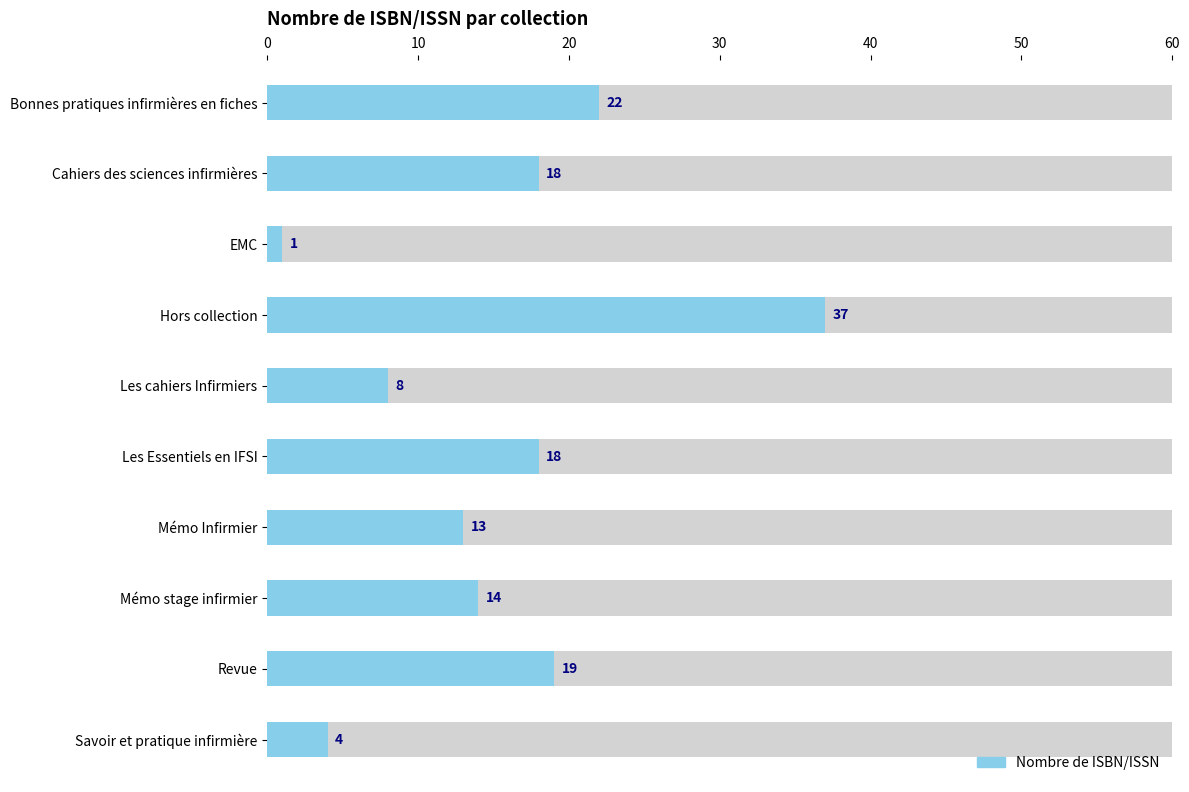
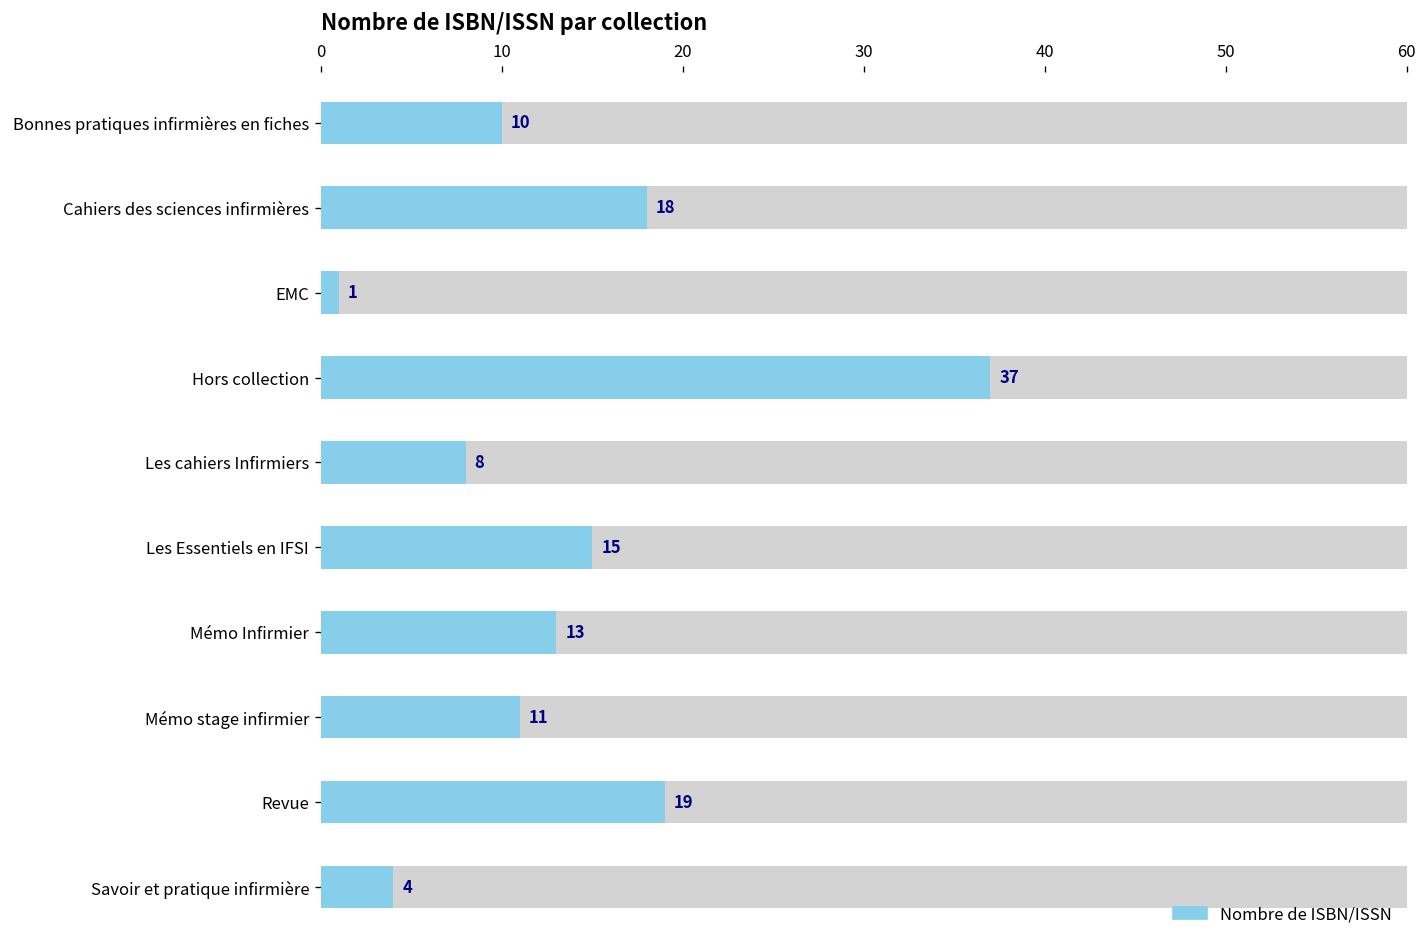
  {
    "Nombre de ISBN/ISSN": {
-     "Bonnes pratiques infirmières en fiches": 22,
-     "Les Essentiels en IFSI": 18,
-     "Mémo stage infirmier": 14
+     "Bonnes pratiques infirmières en fiches": 10,
+     "Les Essentiels en IFSI": 15,
+     "Mémo stage infirmier": 11
    }
  }
